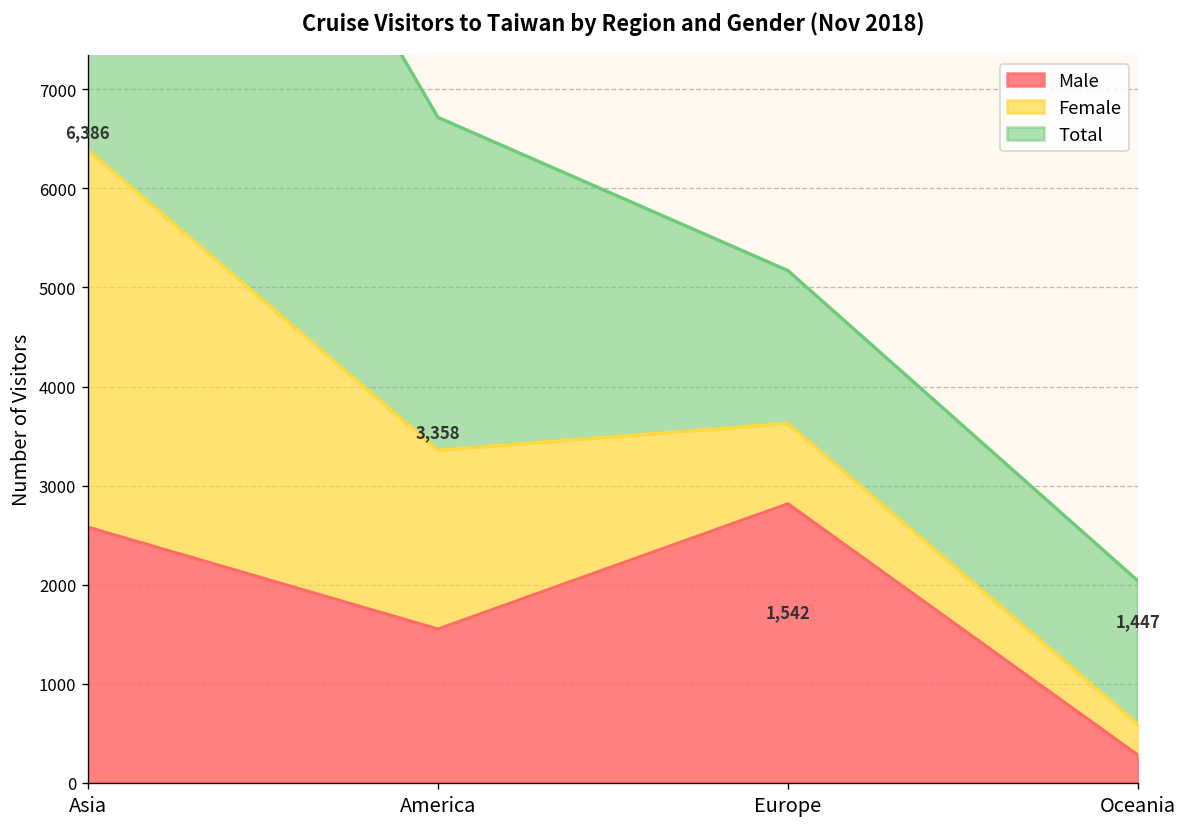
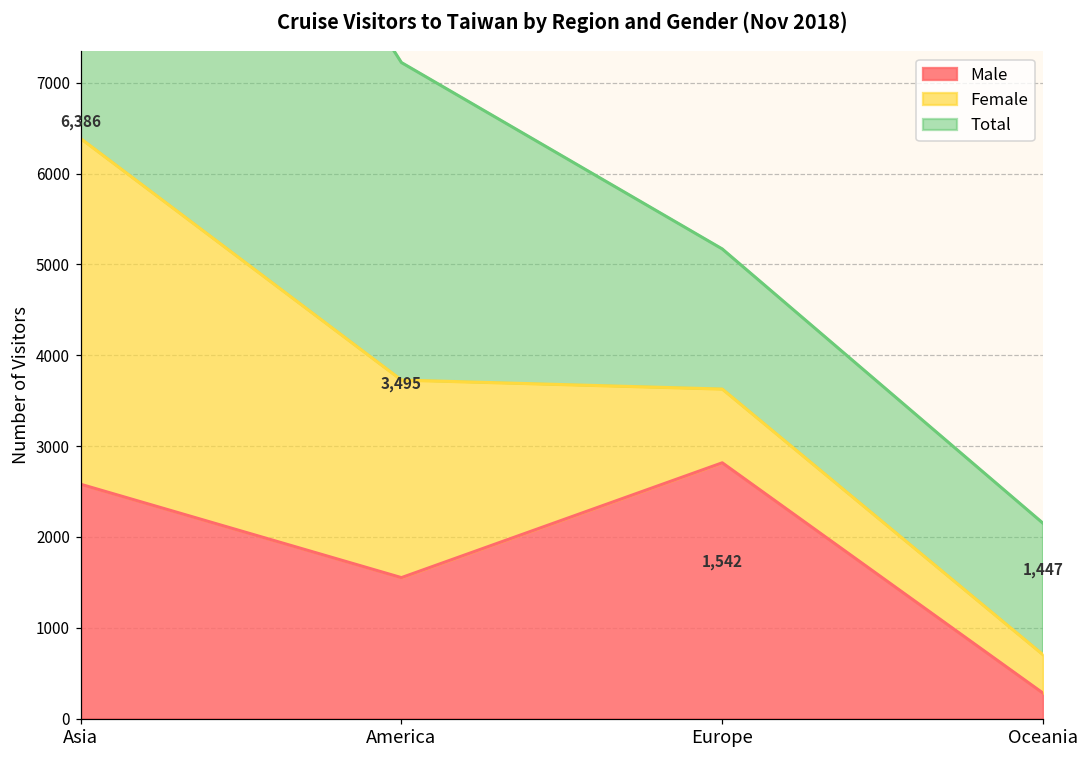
  {
    "Male": {
      "Asia": "2600",
      "America": "1600",
      "Europe": "2800",
      "Oceania": "300"
    },
    "Female": {
-     "America": "1800",
+     "America": "2200",
      "Europe": "800",
-     "Oceania": "300"
+     "Oceania": "400"
    },
    "Total": {
-     "America": "3,358"
+     "America": "3,495"
    }
  }
